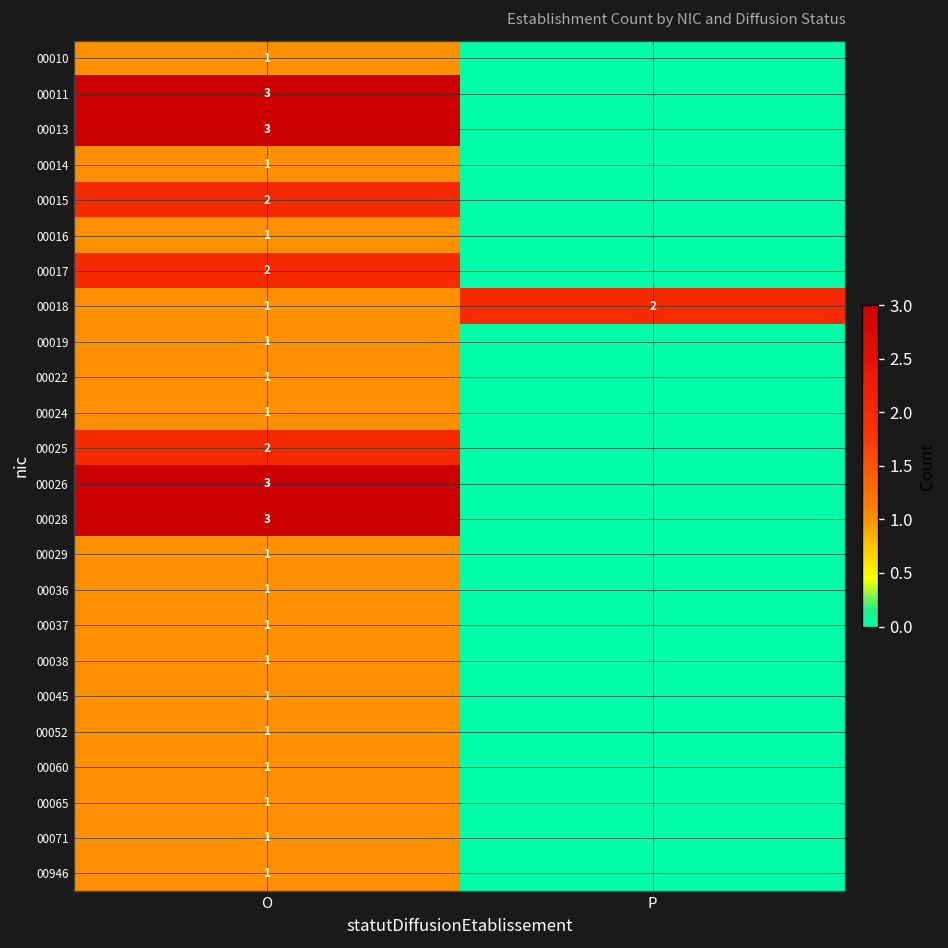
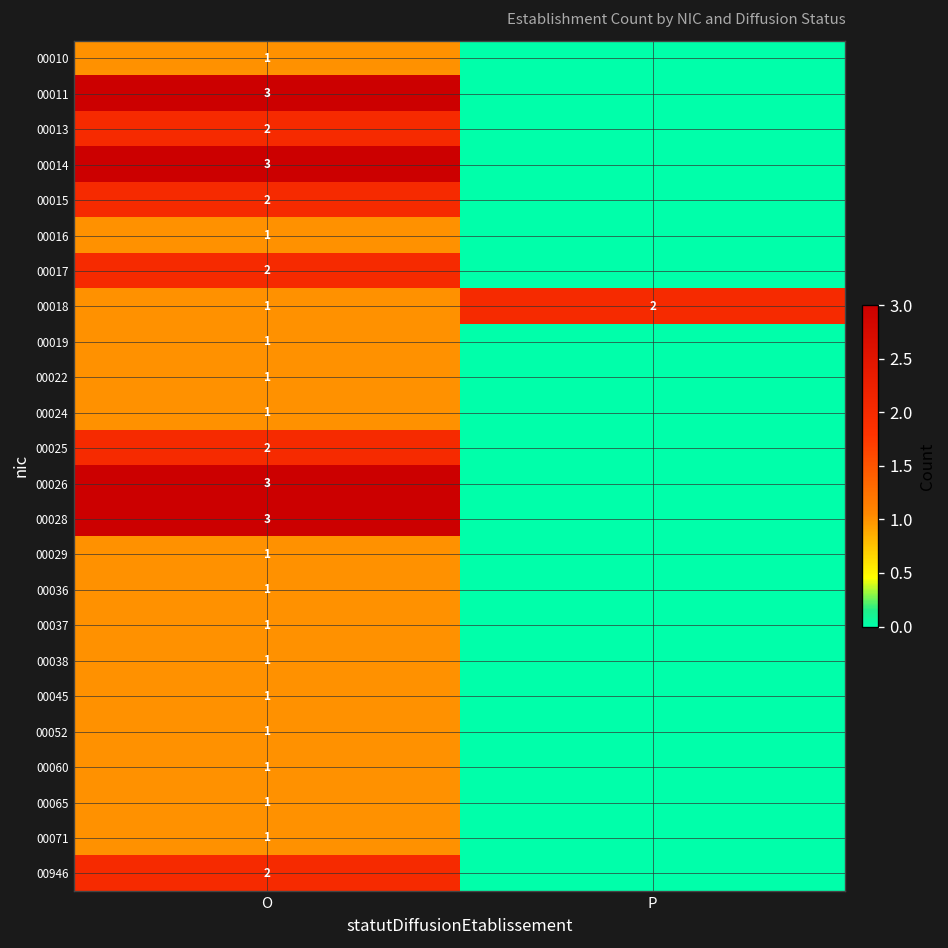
  {
    "00010": {
      "O": 1
    },
    "00011": {
      "O": 3
    },
    "00013": {
-     "O": 3
+     "O": 2
    },
    "00014": {
-     "O": 1
+     "O": 3
    },
    "00015": {
      "O": 2
    },
    "00016": {
      "O": 1
    },
    "00017": {
      "O": 2
    },
    "00018": {
      "O": 1,
      "P": 2
    },
    "00019": {
      "O": 1
    },
    "00022": {
      "O": 1
    },
    "00024": {
      "O": 1
    },
    "00025": {
      "O": 2
    },
    "00026": {
      "O": 3
    },
    "00028": {
      "O": 3
    },
    "00029": {
      "O": 1
    },
    "00036": {
      "O": 1
    },
    "00037": {
      "O": 1
    },
    "00038": {
      "O": 1
    },
    "00045": {
      "O": 1
    },
    "00052": {
      "O": 1
    },
    "00060": {
      "O": 1
    },
    "00065": {
      "O": 1
    },
    "00071": {
      "O": 1
    },
    "00946": {
-     "O": 1
+     "O": 2
    }
  }
